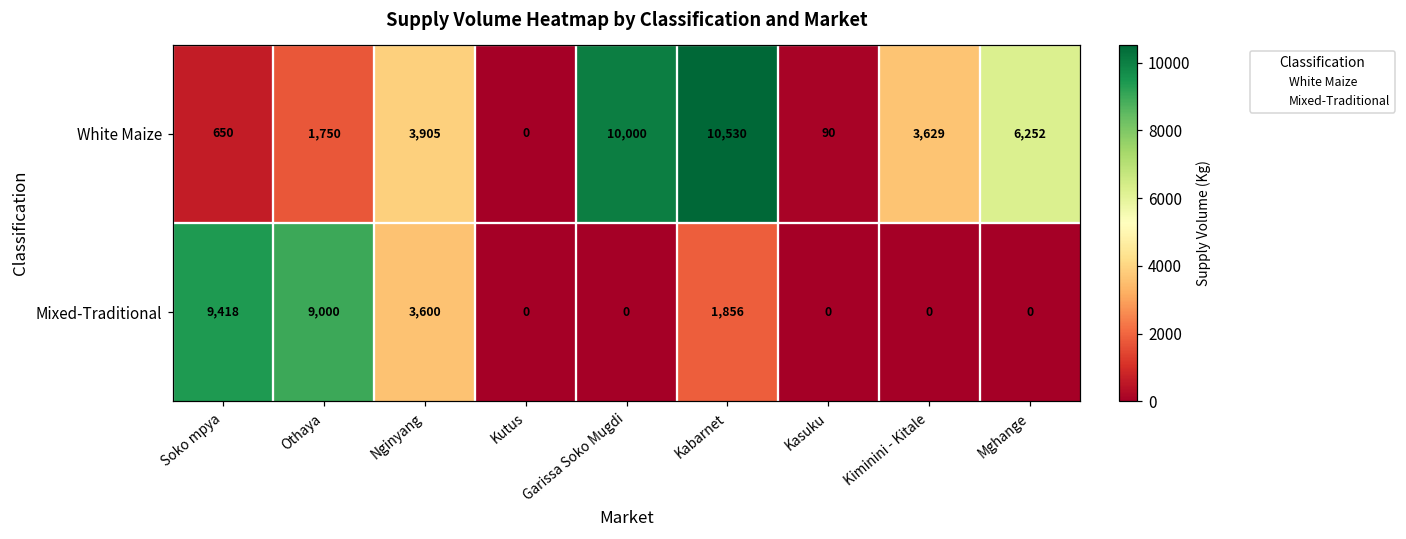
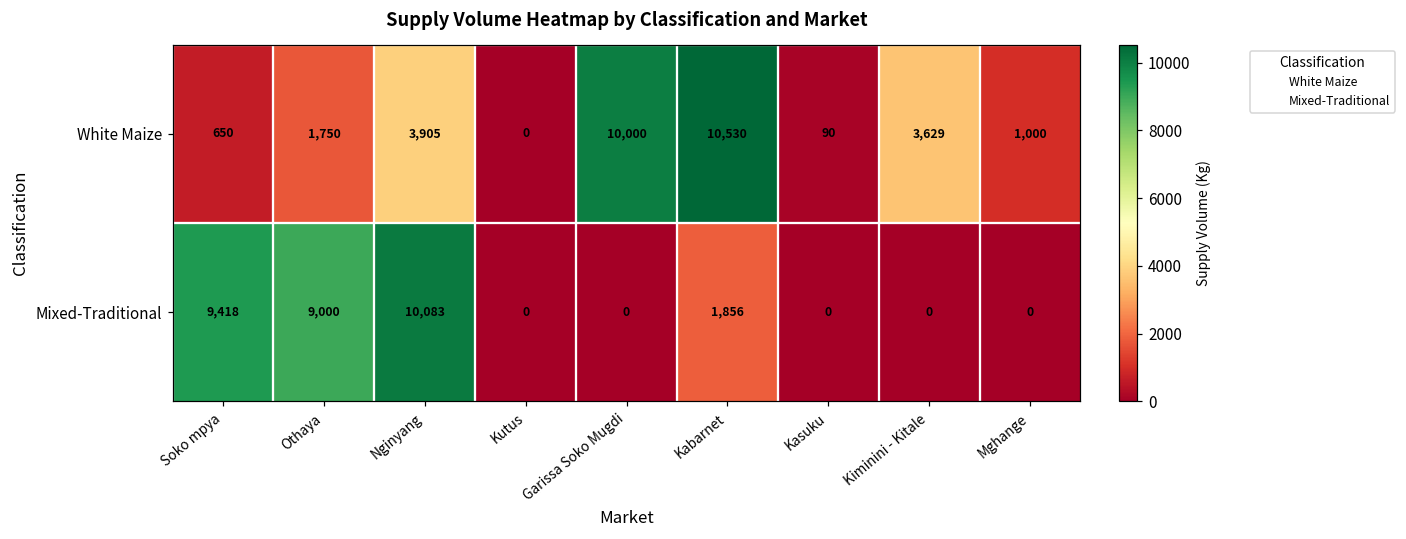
  {
    "White Maize": {
      "Soko mpya": "650",
      "Othaya": "1,750",
      "Nginyang": "3,905",
      "Kutus": "0",
      "Garissa Soko Mugdi": "10,000",
      "Kabarnet": "10,530",
      "Kasuku": "90",
      "Kiminini - Kitale": "3,629",
-     "Mghange": "6,252"
+     "Mghange": "1,000"
    },
    "Mixed-Traditional": {
      "Soko mpya": "9,418",
      "Othaya": "9,000",
-     "Nginyang": "3,600",
+     "Nginyang": "10,083",
      "Kutus": "0",
      "Garissa Soko Mugdi": "0",
      "Kabarnet": "1,856",
      "Kasuku": "0",
      "Kiminini - Kitale": "0",
      "Mghange": "0"
    }
  }
